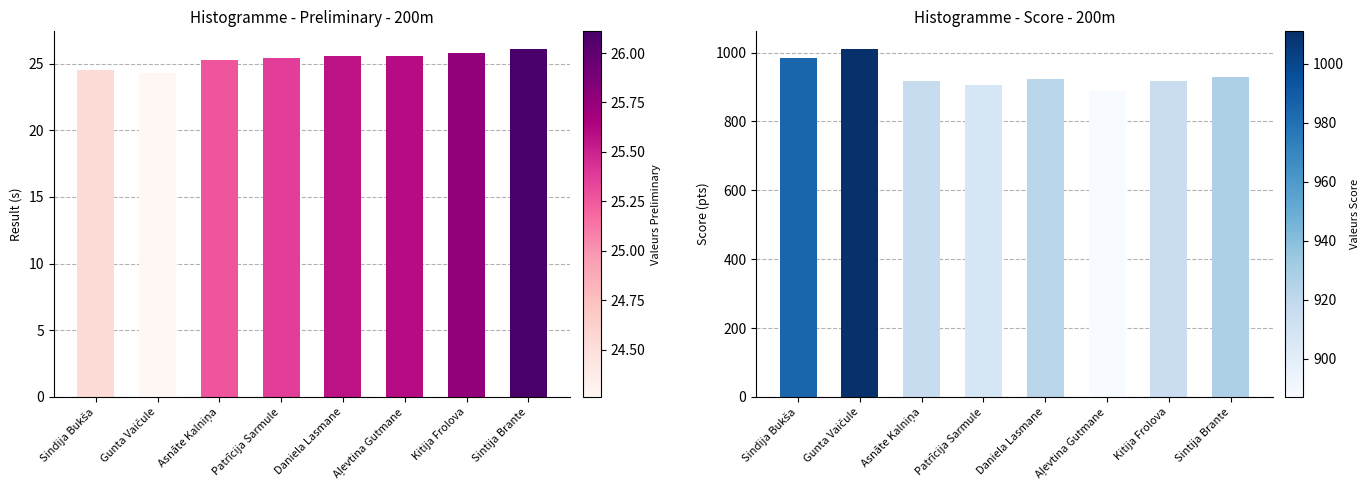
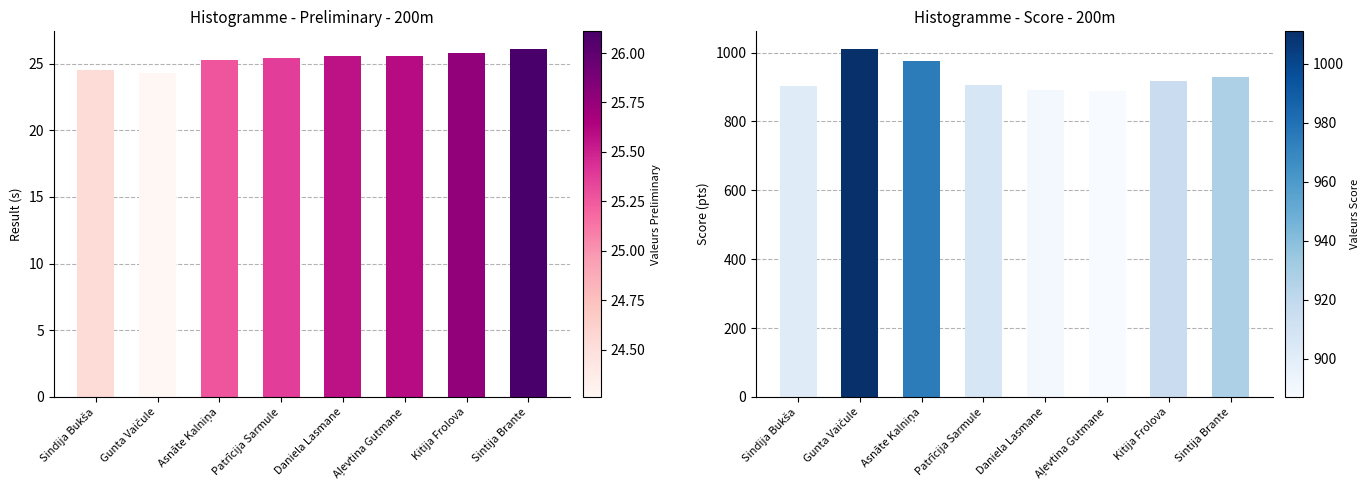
  {
    "Histogramme - Preliminary - 200m": {
      "Sindija Bukša": 24.5,
      "Gunta Vaičule": 24.3,
      "Asnāte Kalniņa": 25.3,
      "Patrīcija Sarmule": 25.4,
      "Daniela Lasmane": 25.6,
      "Aļevtina Gutmane": 25.6,
      "Kitija Frolova": 25.8,
      "Sintija Brante": 26.1
    },
    "Histogramme - Score - 200m": {
-     "Sindija Bukša": 990,
+     "Sindija Bukša": 900,
      "Gunta Vaičule": 1010,
-     "Asnāte Kalniņa": 920,
+     "Asnāte Kalniņa": 980,
      "Patrīcija Sarmule": 910,
-     "Daniela Lasmane": 920,
+     "Daniela Lasmane": 890,
      "Aļevtina Gutmane": 890,
      "Kitija Frolova": 920,
      "Sintija Brante": 930
    }
  }
